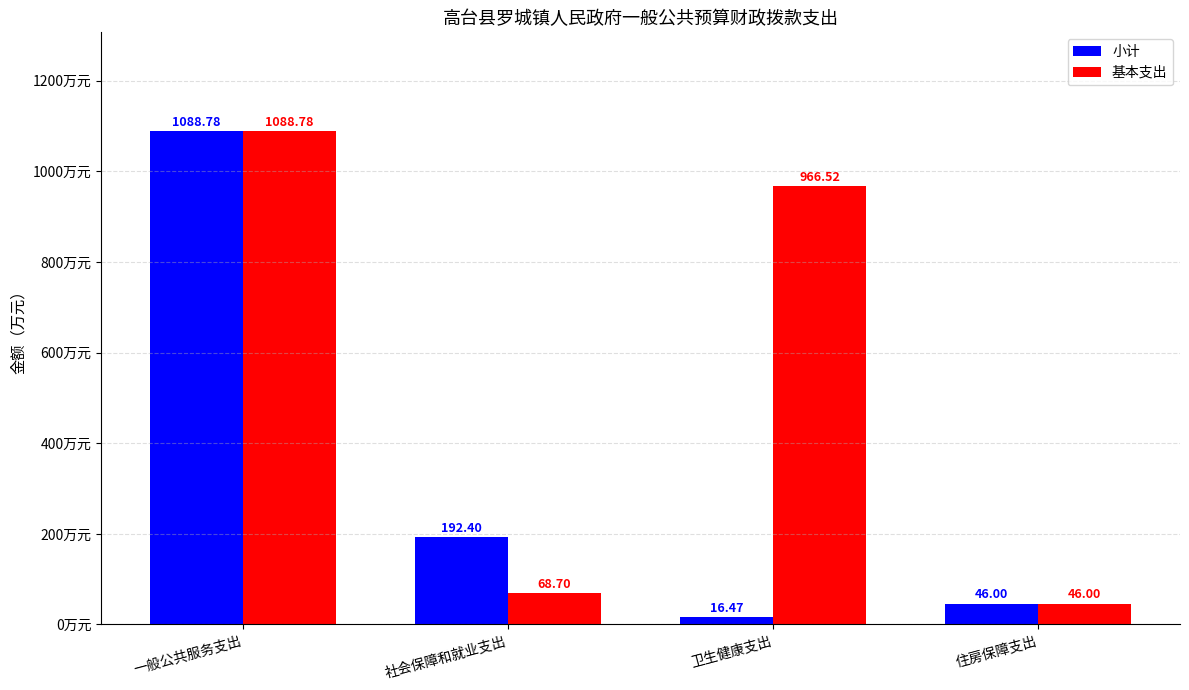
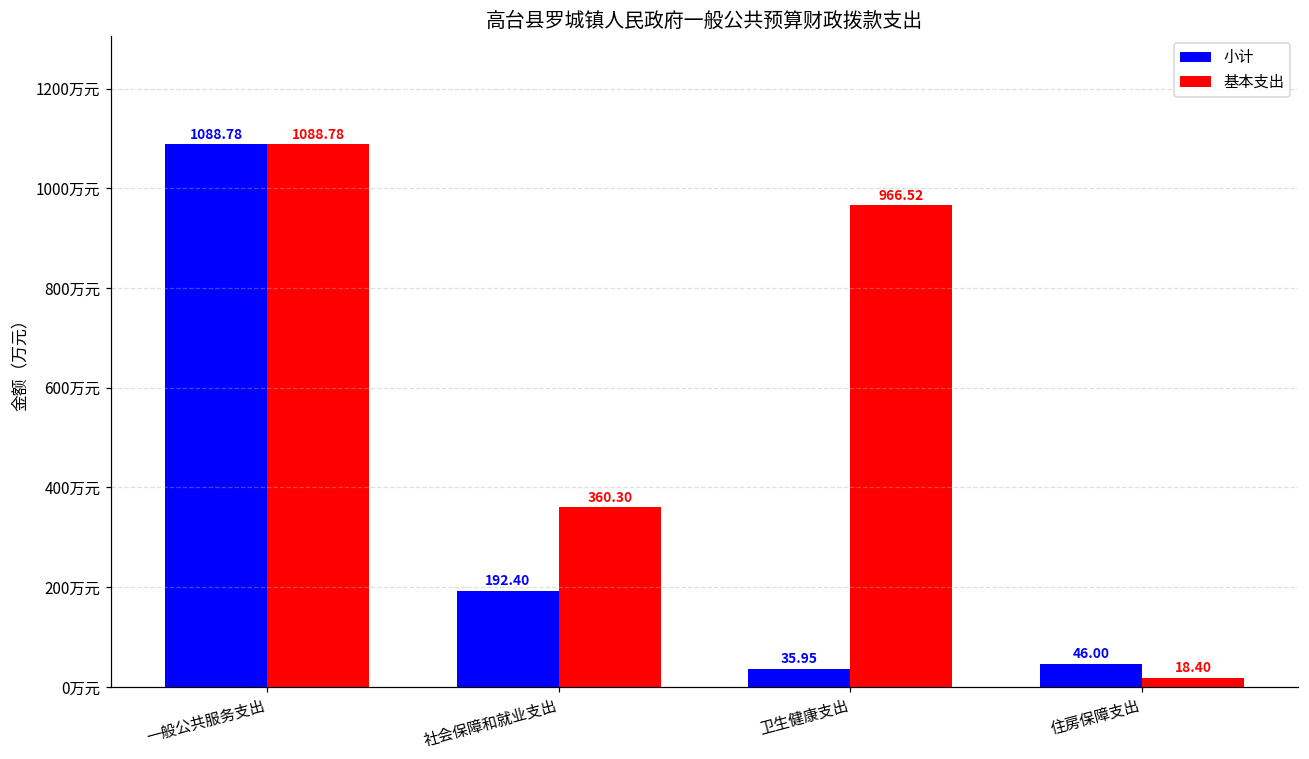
  {
    "小计": {
      "一般公共服务支出": 1088.78,
      "社会保障和就业支出": 192.40,
-     "卫生健康支出": 16.47,
+     "卫生健康支出": 35.95,
      "住房保障支出": 46.00
    },
    "基本支出": {
      "一般公共服务支出": 1088.78,
-     "社会保障和就业支出": 68.70,
+     "社会保障和就业支出": 360.30,
      "卫生健康支出": 966.52,
-     "住房保障支出": 46.00
+     "住房保障支出": 18.40
    }
  }
